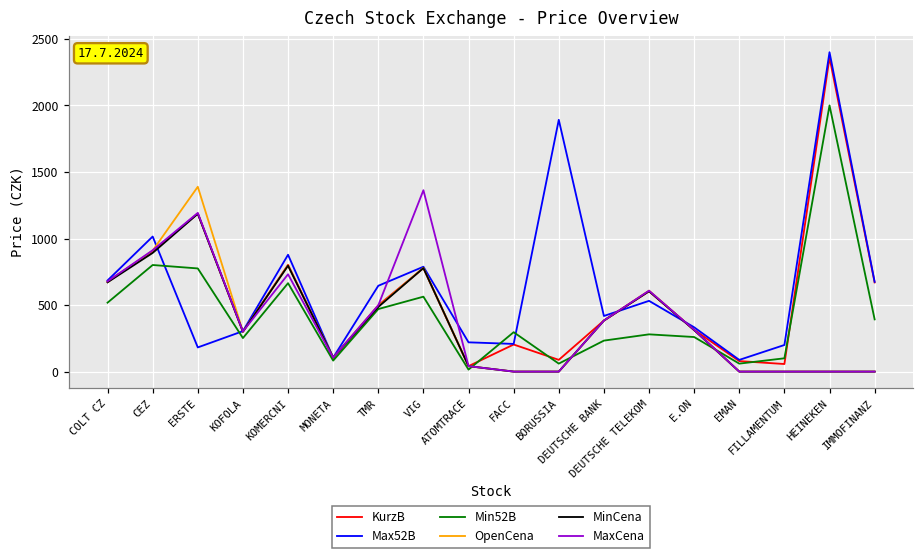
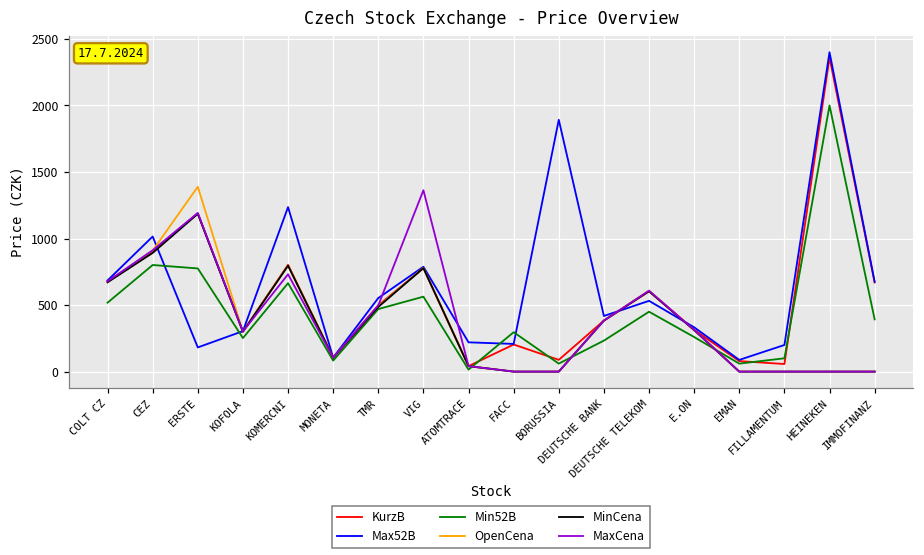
  {
    "KurzB": {
      "BORUSSIA": 90,
      "FILLAMENTUM": 60,
      "HEINEKEN": 2360
    },
    "Max52B": {
      "CEZ": 1020,
      "ERSTE": 180,
-     "KOMERCNI": 880,
-     "TMR": 650,
+     "KOMERCNI": 1240,
+     "TMR": 550,
      "ATOMTRACE": 220,
      "BORUSSIA": 1890,
      "DEUTSCHE BANK": 420,
      "DEUTSCHE TELEKOM": 530,
      "FILLAMENTUM": 200,
      "HEINEKEN": 2400
    },
    "Min52B": {
      "COLT CZ": 520,
      "CEZ": 800,
      "ERSTE": 780,
      "KOFOLA": 250,
      "KOMERCNI": 660,
      "MONETA": 80,
      "VIG": 560,
      "ATOMTRACE": 20,
      "FACC": 300,
      "BORUSSIA": 60,
      "DEUTSCHE BANK": 230,
-     "DEUTSCHE TELEKOM": 280,
+     "DEUTSCHE TELEKOM": 450,
      "E.ON": 260,
      "FILLAMENTUM": 100,
      "HEINEKEN": 2000,
      "IMMOFINANZ": 390
    },
    "OpenCena": {
      "ERSTE": 1390
    },
    "MaxCena": {
      "KOMERCNI": 730,
      "VIG": 1360
    }
  }
